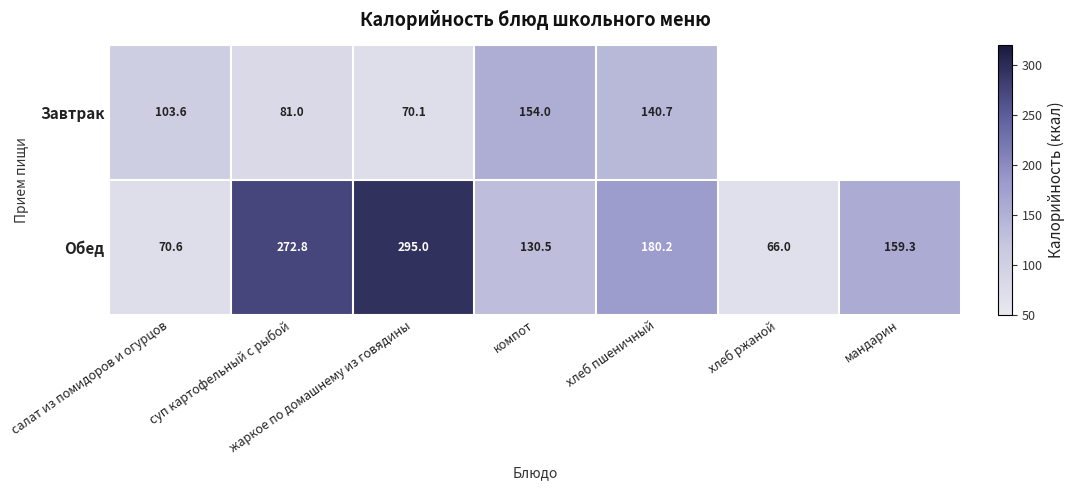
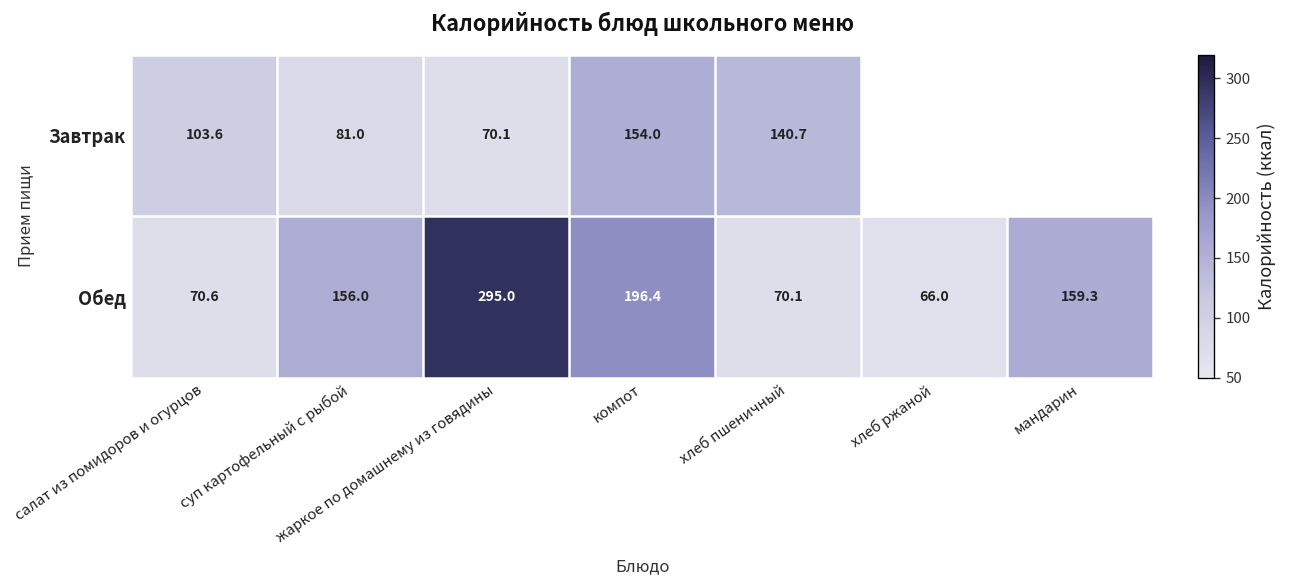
  {
    "Завтрак": {
      "салат из помидоров и огурцов": 103.6,
      "суп картофельный с рыбой": 81.0,
      "жаркое по домашнему из говядины": 70.1,
      "компот": 154.0,
      "хлеб пшеничный": 140.7
    },
    "Обед": {
      "салат из помидоров и огурцов": 70.6,
-     "суп картофельный с рыбой": 272.8,
+     "суп картофельный с рыбой": 156.0,
      "жаркое по домашнему из говядины": 295.0,
-     "компот": 130.5,
-     "хлеб пшеничный": 180.2,
+     "компот": 196.4,
+     "хлеб пшеничный": 70.1,
      "хлеб ржаной": 66.0,
      "мандарин": 159.3
    }
  }
